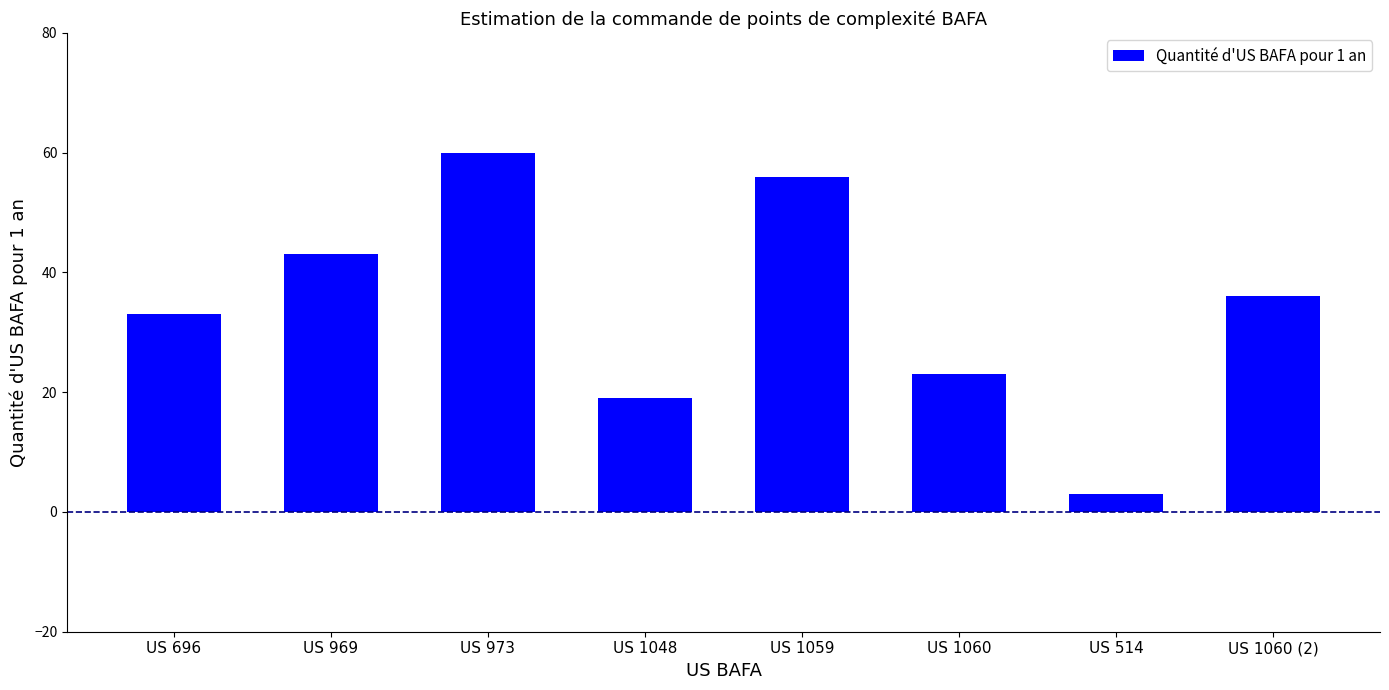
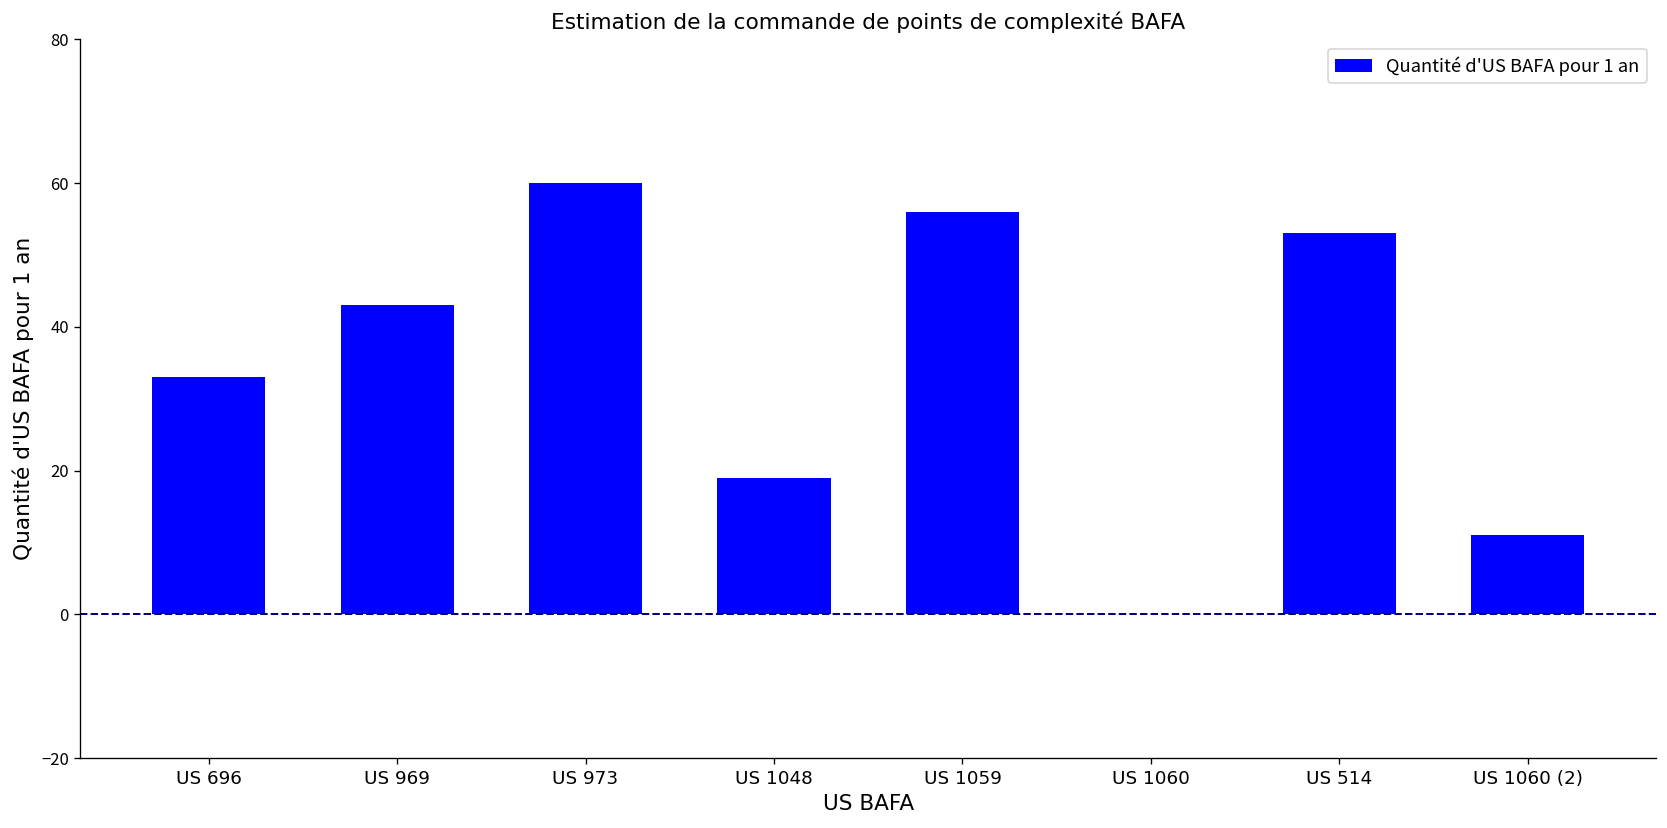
  {
    "US 696": 33,
    "US 969": 43,
    "US 973": 60,
    "US 1048": 19,
    "US 1059": 56,
-   "US 1060": 23,
-   "US 514": 3,
-   "US 1060 (2)": 36
+   "US 1060": 0,
+   "US 514": 53,
+   "US 1060 (2)": 11
  }
